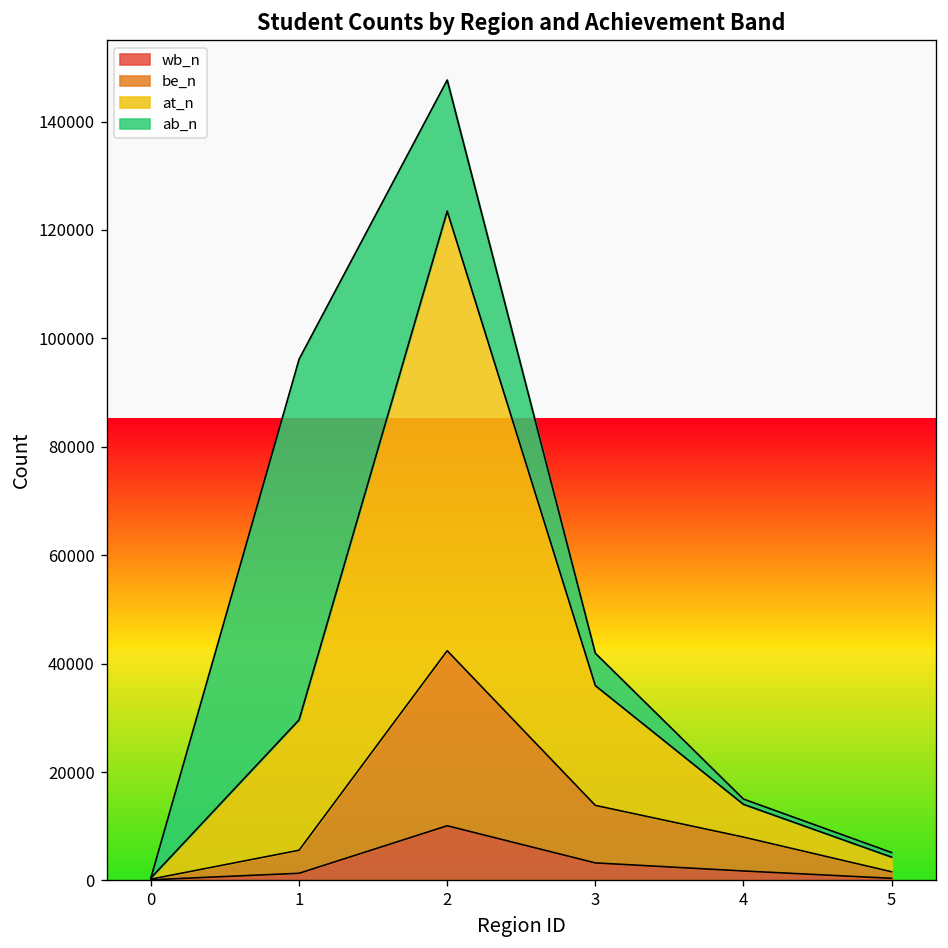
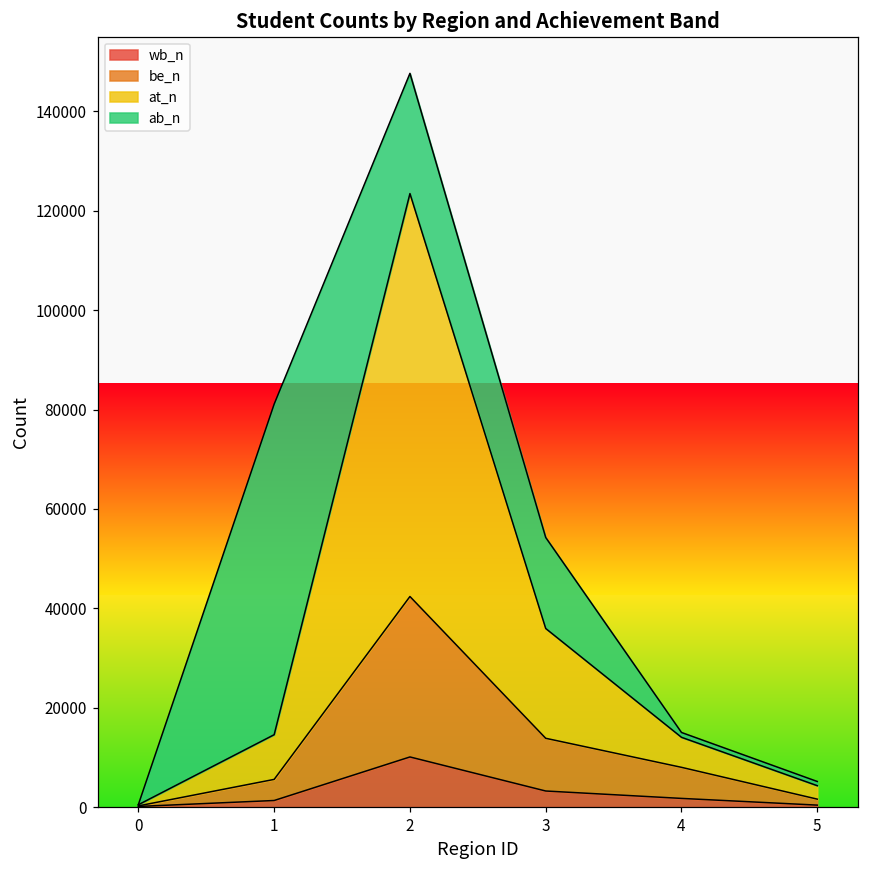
  {
    "at_n": {
-     "1": 24000,
+     "1": 9000,
      "2": 81000,
      "3": 22000,
      "4": 6000,
      "5": 3000
    },
    "ab_n": {
      "1": 67000,
      "2": 24000,
-     "3": 6000,
+     "3": 18000,
      "4": 1000,
      "5": 1000
    }
  }
